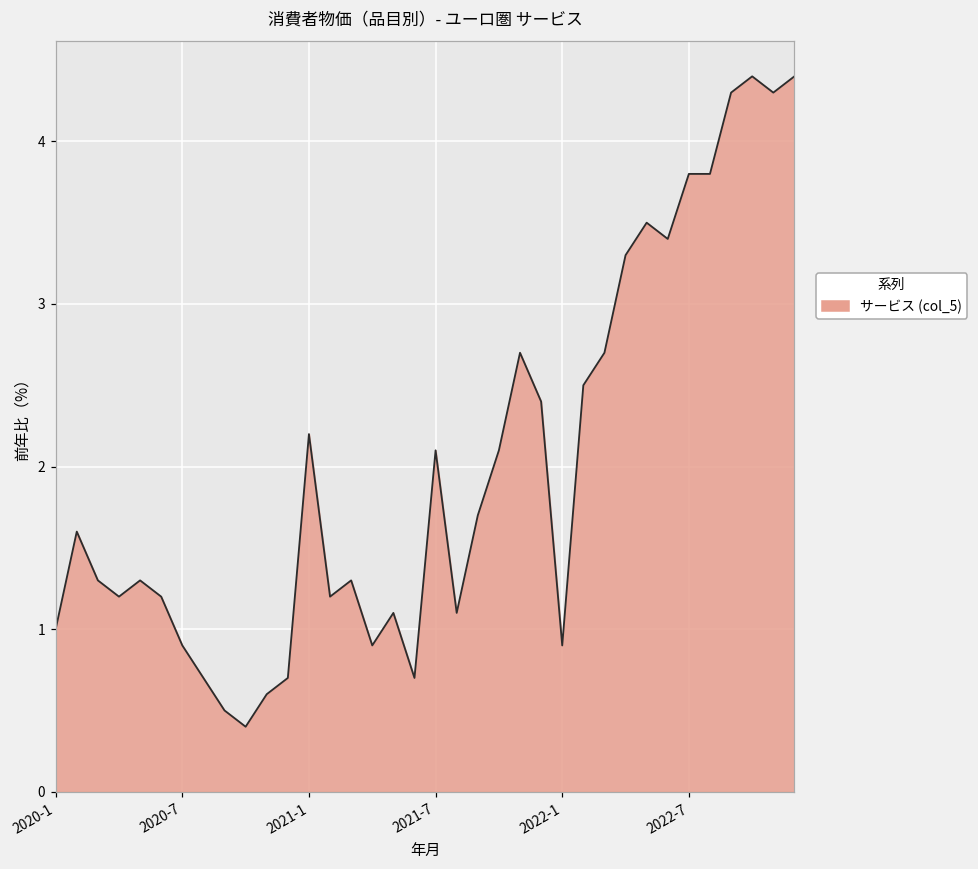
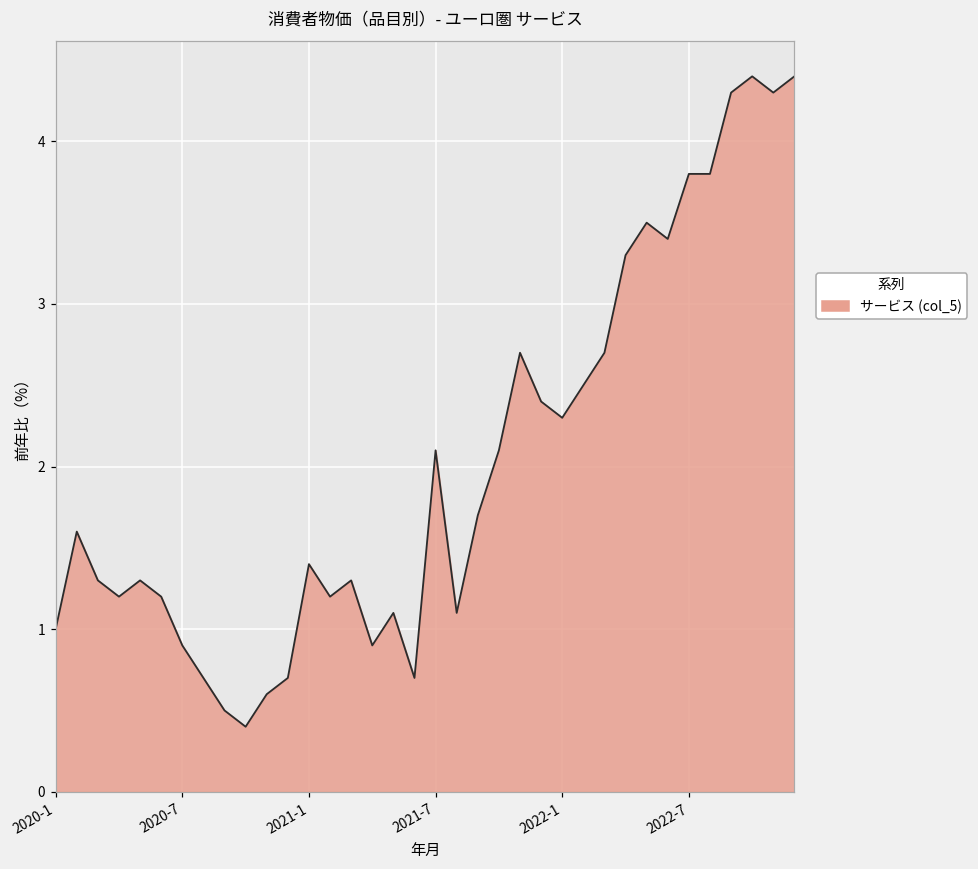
  {
    "2020-1": 1.0,
    "2020-7": 0.9,
-   "2021-1": 2.2,
+   "2021-1": 1.4,
    "2021-7": 2.1,
-   "2022-1": 0.9,
+   "2022-1": 2.3,
    "2022-7": 3.8
  }
